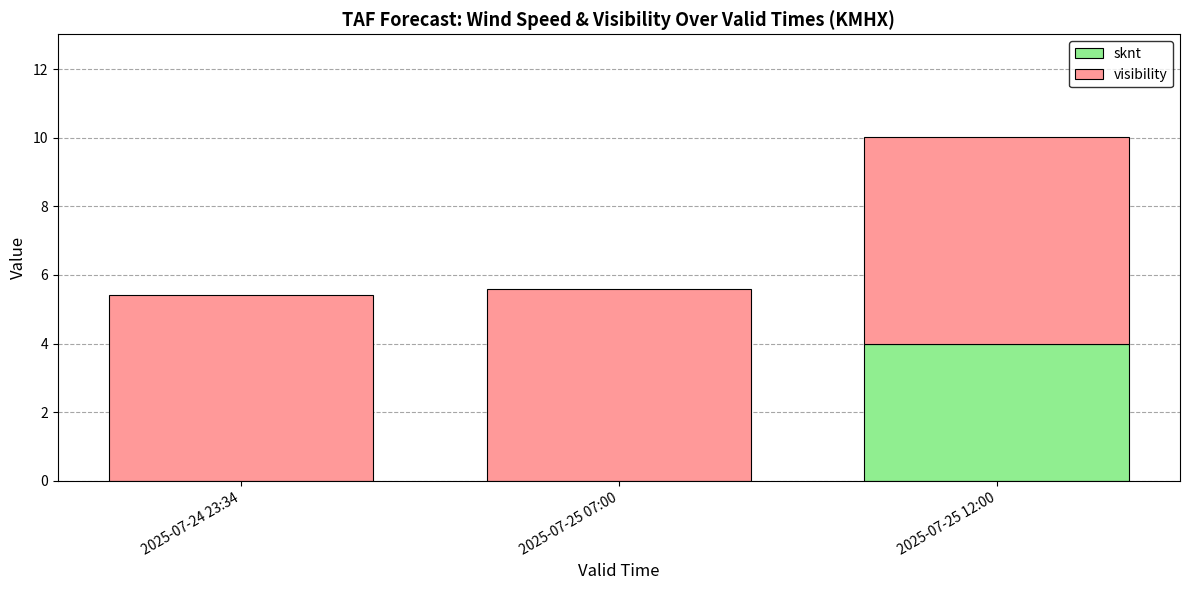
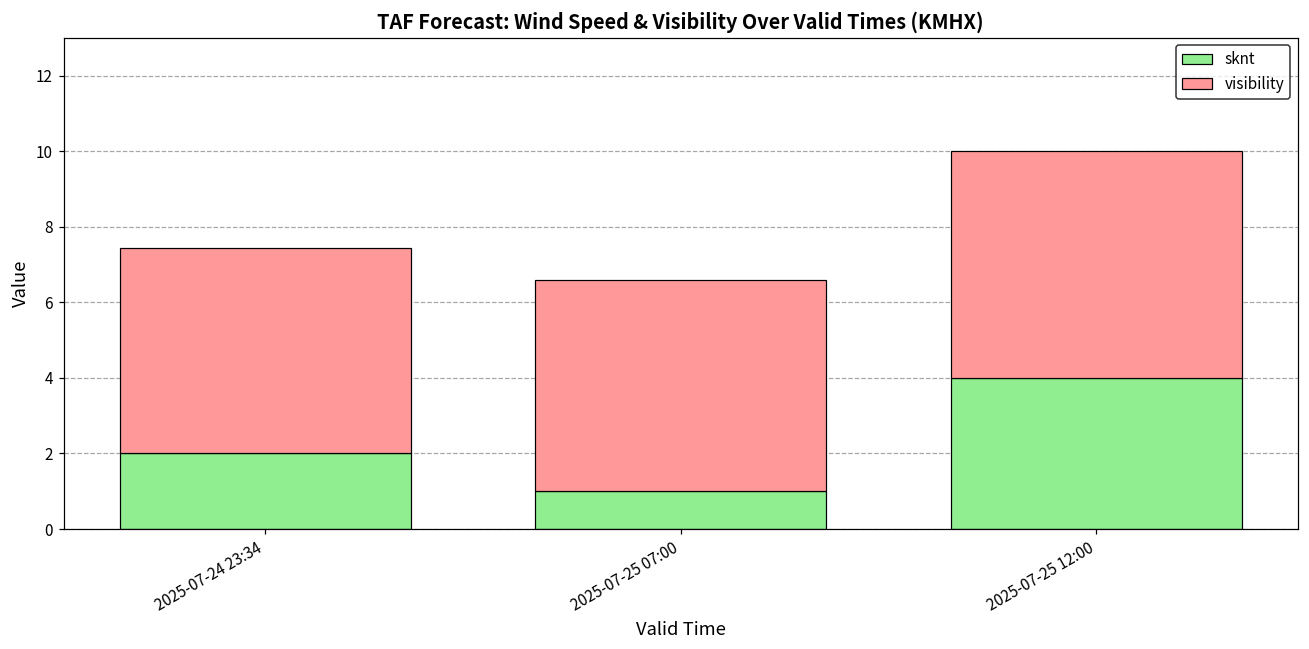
  {
    "sknt": {
-     "2025-07-24 23:34": 0,
-     "2025-07-25 07:00": 0,
+     "2025-07-24 23:34": 2,
+     "2025-07-25 07:00": 1,
      "2025-07-25 12:00": 4
    },
    "visibility": {
      "2025-07-24 23:34": 5.4,
      "2025-07-25 07:00": 5.6,
      "2025-07-25 12:00": 6
    }
  }
